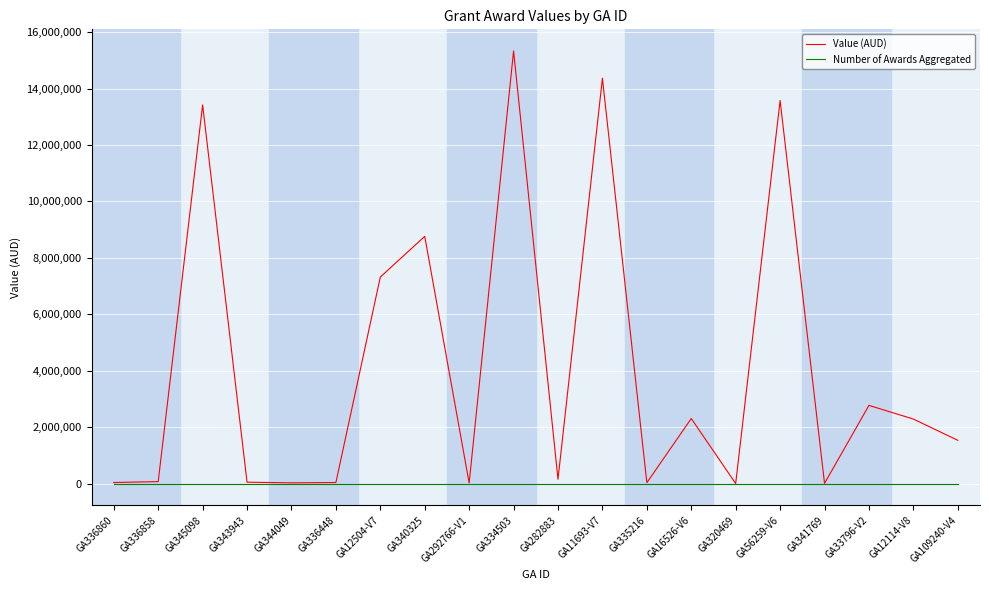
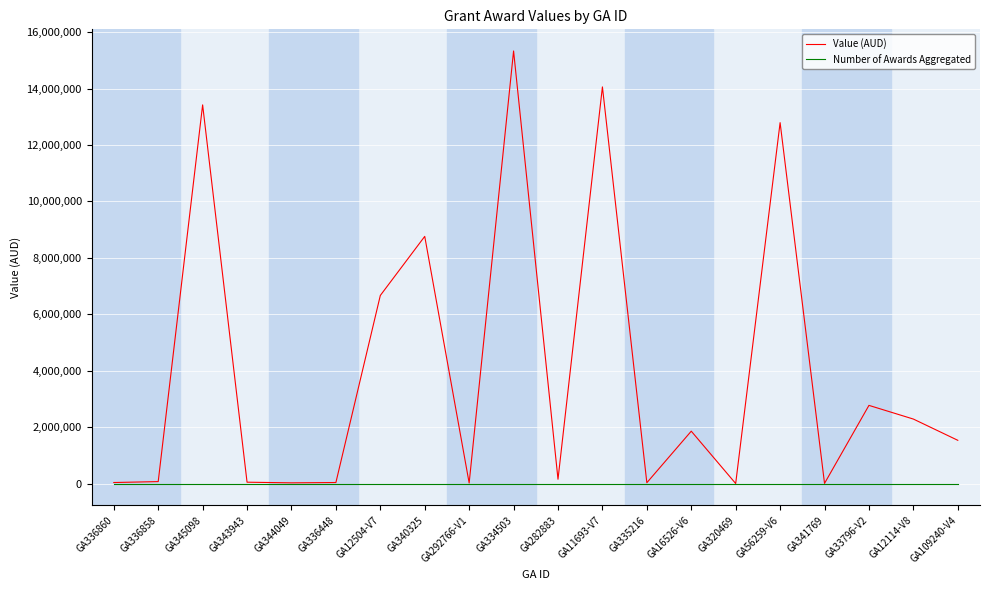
  {
    "Value (AUD)": {
      "GA345098": "13,400,000",
-     "GA12504-V7": "7,300,000",
+     "GA12504-V7": "6,700,000",
      "GA340325": "8,800,000",
      "GA334503": "15,300,000",
      "GA282883": "200,000",
-     "GA11693-V7": "14,400,000",
-     "GA16526-V6": "2,300,000",
-     "GA56259-V6": "13,600,000",
+     "GA11693-V7": "14,100,000",
+     "GA16526-V6": "1,900,000",
+     "GA56259-V6": "12,800,000",
      "GA33796-V2": "2,800,000",
      "GA12114-V8": "2,300,000",
      "GA109240-V4": "1,500,000"
    },
    "Number of Awards Aggregated": {
      "GA345098": "0",
      "GA12504-V7": "0",
      "GA340325": "0",
      "GA334503": "0",
      "GA282883": "0",
      "GA11693-V7": "0",
      "GA16526-V6": "0",
      "GA56259-V6": "0",
      "GA33796-V2": "0",
      "GA12114-V8": "0",
      "GA109240-V4": "0"
    }
  }
